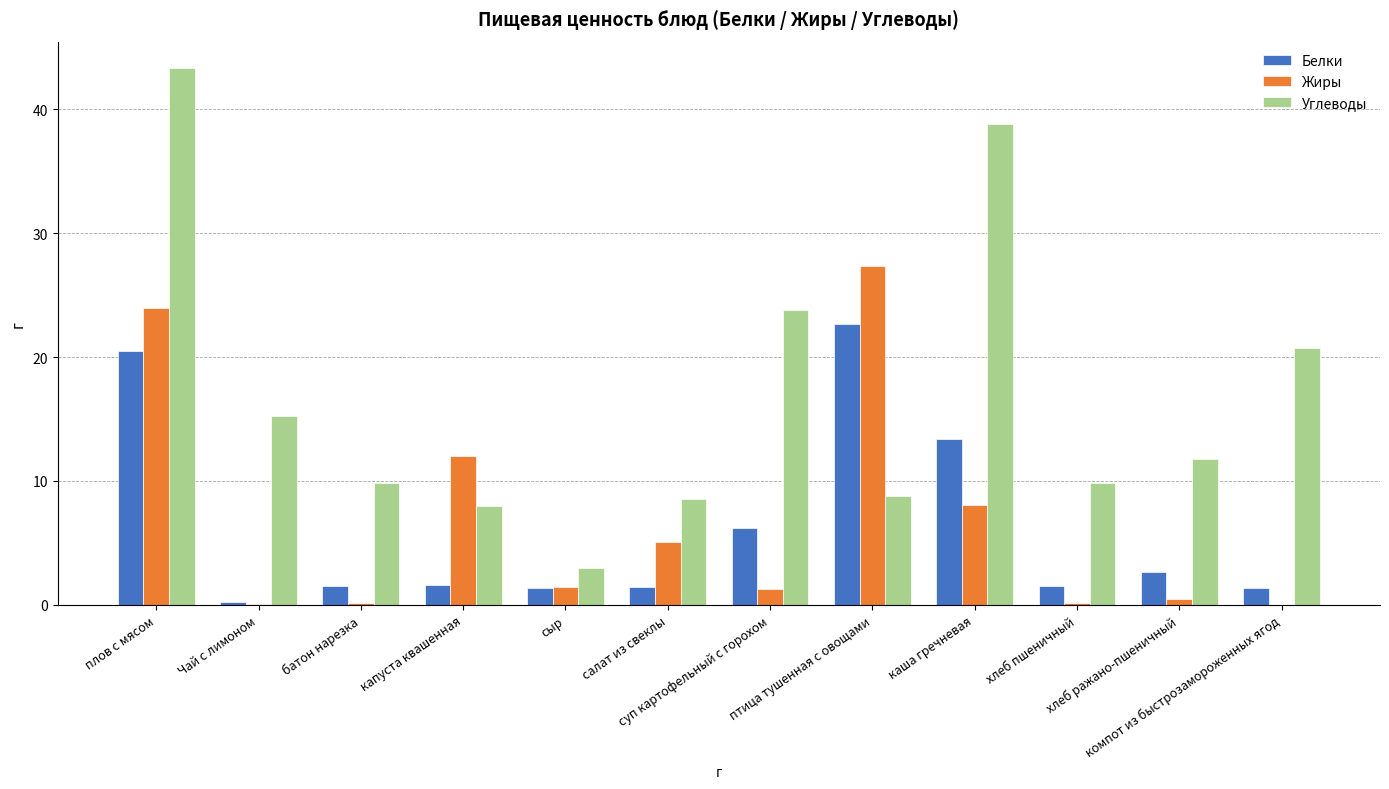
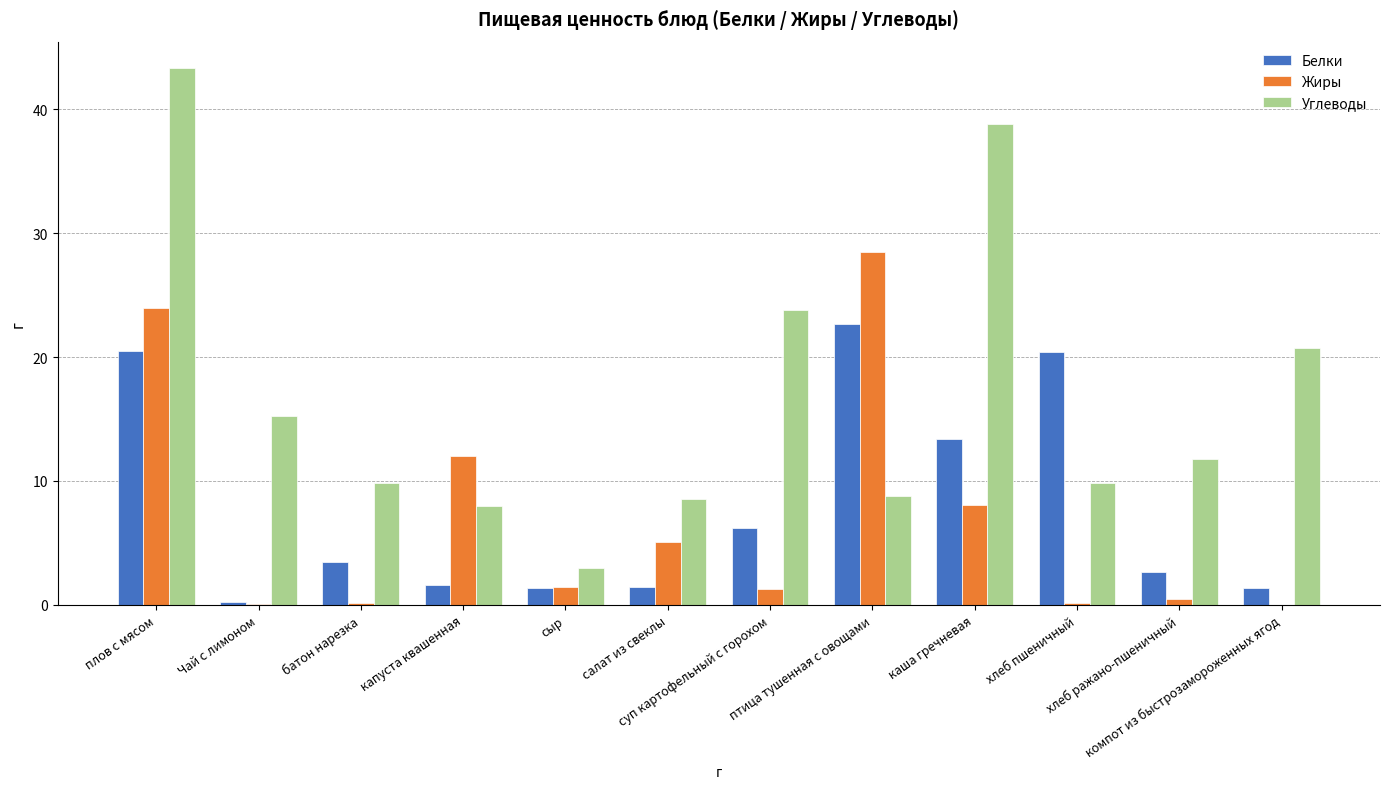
  {
    "Белки": {
      "плов с мясом": 20.5,
      "Чай с лимоном": 0.3,
-     "батон нарезка": 1.5,
+     "батон нарезка": 3.5,
      "капуста квашенная": 1.6,
      "сыр": 1.3,
      "салат из свеклы": 1.4,
      "суп картофельный с горохом": 6.2,
      "птица тушенная с овощами": 22.7,
      "каша гречневая": 13.4,
-     "хлеб пшеничный": 1.5,
+     "хлеб пшеничный": 20.4,
      "хлеб ражано-пшеничный": 2.6,
      "компот из быстрозамороженных ягод": 1.4
    },
    "Жиры": {
      "плов с мясом": 24.0,
      "капуста квашенная": 12.0,
      "сыр": 1.4,
      "салат из свеклы": 5.1,
      "суп картофельный с горохом": 1.3,
-     "птица тушенная с овощами": 27.3,
+     "птица тушенная с овощами": 28.5,
      "каша гречневая": 8.0,
      "хлеб ражано-пшеничный": 0.5
    },
    "Углеводы": {
      "плов с мясом": 43.3,
      "Чай с лимоном": 15.2,
      "батон нарезка": 9.8,
      "капуста квашенная": 8.0,
      "сыр": 3.0,
      "салат из свеклы": 8.6,
      "суп картофельный с горохом": 23.8,
      "птица тушенная с овощами": 8.8,
      "каша гречневая": 38.8,
      "хлеб пшеничный": 9.8,
      "хлеб ражано-пшеничный": 11.8,
      "компот из быстрозамороженных ягод": 20.7
    }
  }
